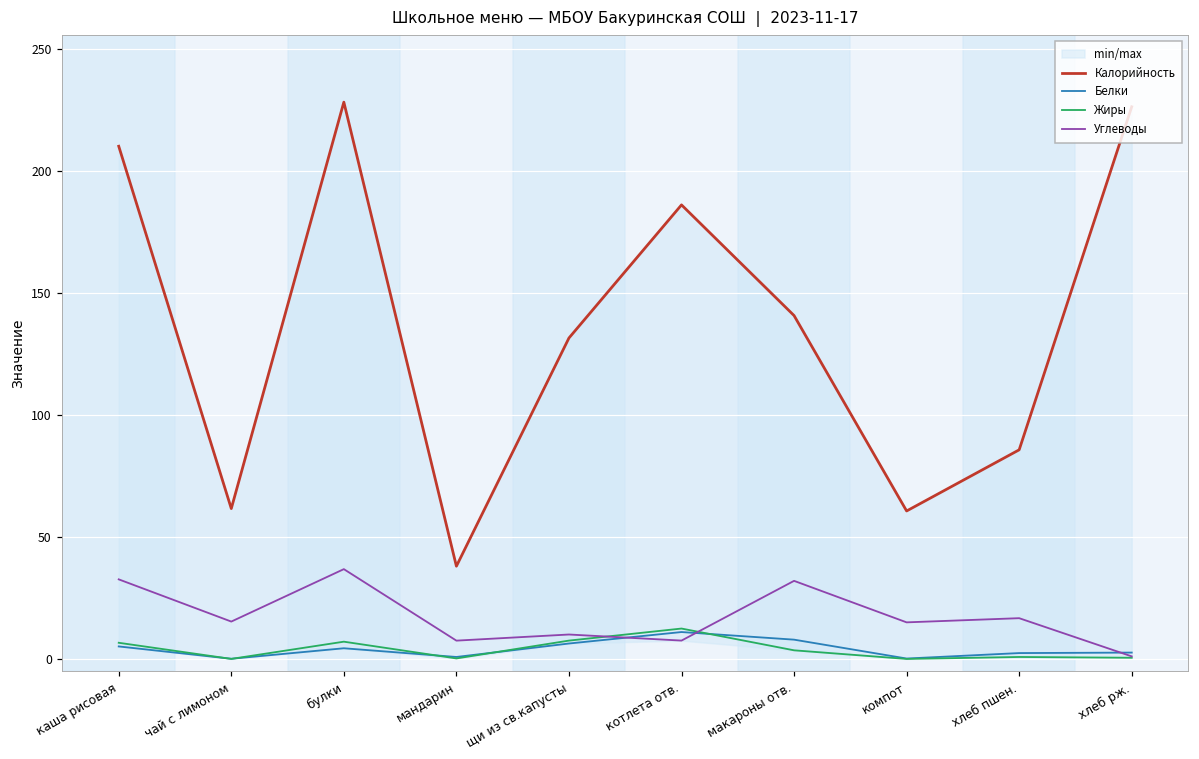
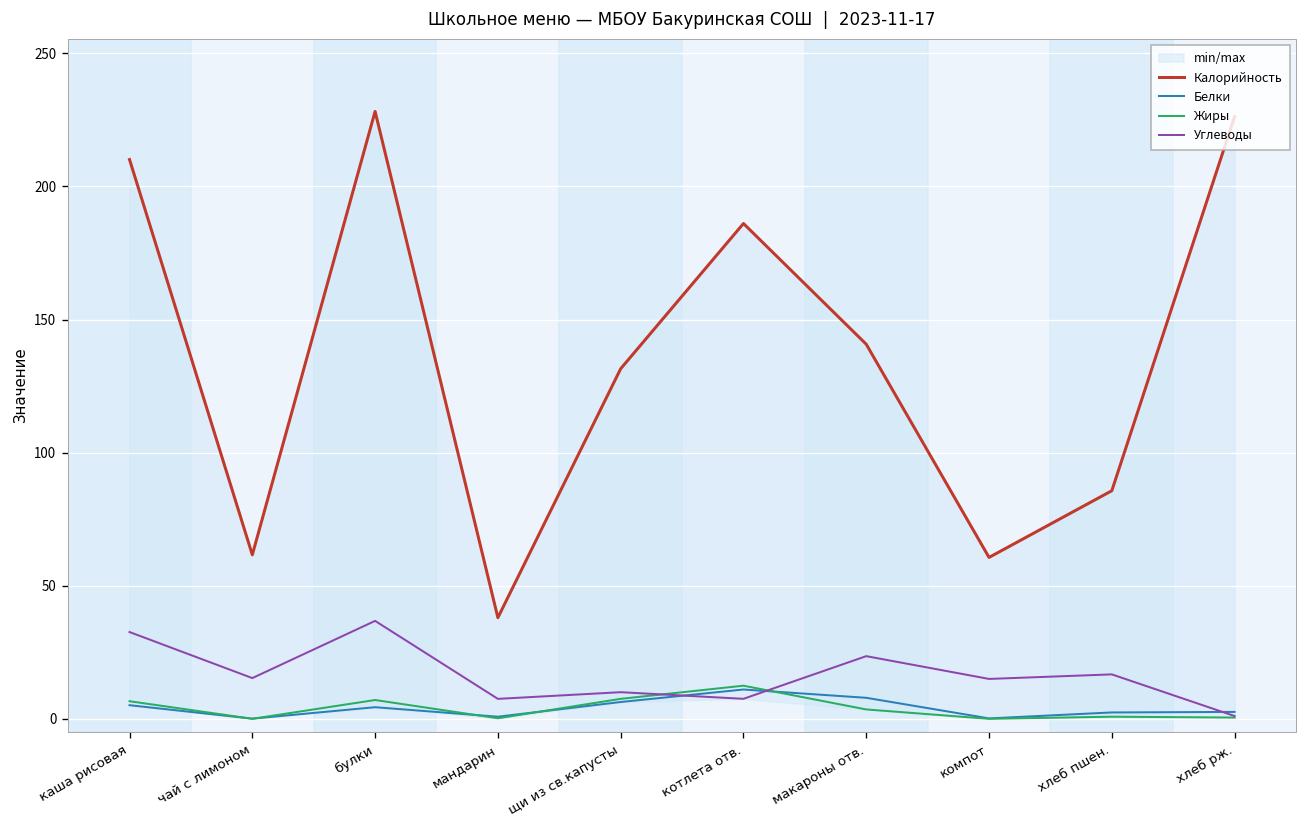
  {
    "min/max": {
      "каша рисовая": 210,
      "чай с лимоном": 62,
      "булки": 228,
      "мандарин": 38,
      "щи из св.капусты": 132,
      "котлета отв.": 186,
      "макароны отв.": 141,
      "компот": 61,
      "хлеб пшен.": 86
    },
    "Белки": {
      "каша рисовая": 5,
      "булки": 4,
      "щи из св.капусты": 6,
      "котлета отв.": 11,
      "макароны отв.": 8,
      "хлеб пшен.": 2,
      "хлеб рж.": 3
    },
    "Жиры": {
      "каша рисовая": 7,
      "булки": 7,
      "щи из св.капусты": 8,
      "котлета отв.": 12,
      "макароны отв.": 4,
      "хлеб пшен.": 1
    },
    "Углеводы": {
      "каша рисовая": 33,
      "чай с лимоном": 15,
      "булки": 37,
      "мандарин": 8,
      "щи из св.капусты": 10,
      "котлета отв.": 8,
-     "макароны отв.": 32,
+     "макароны отв.": 24,
      "компот": 15,
      "хлеб пшен.": 17
    }
  }
